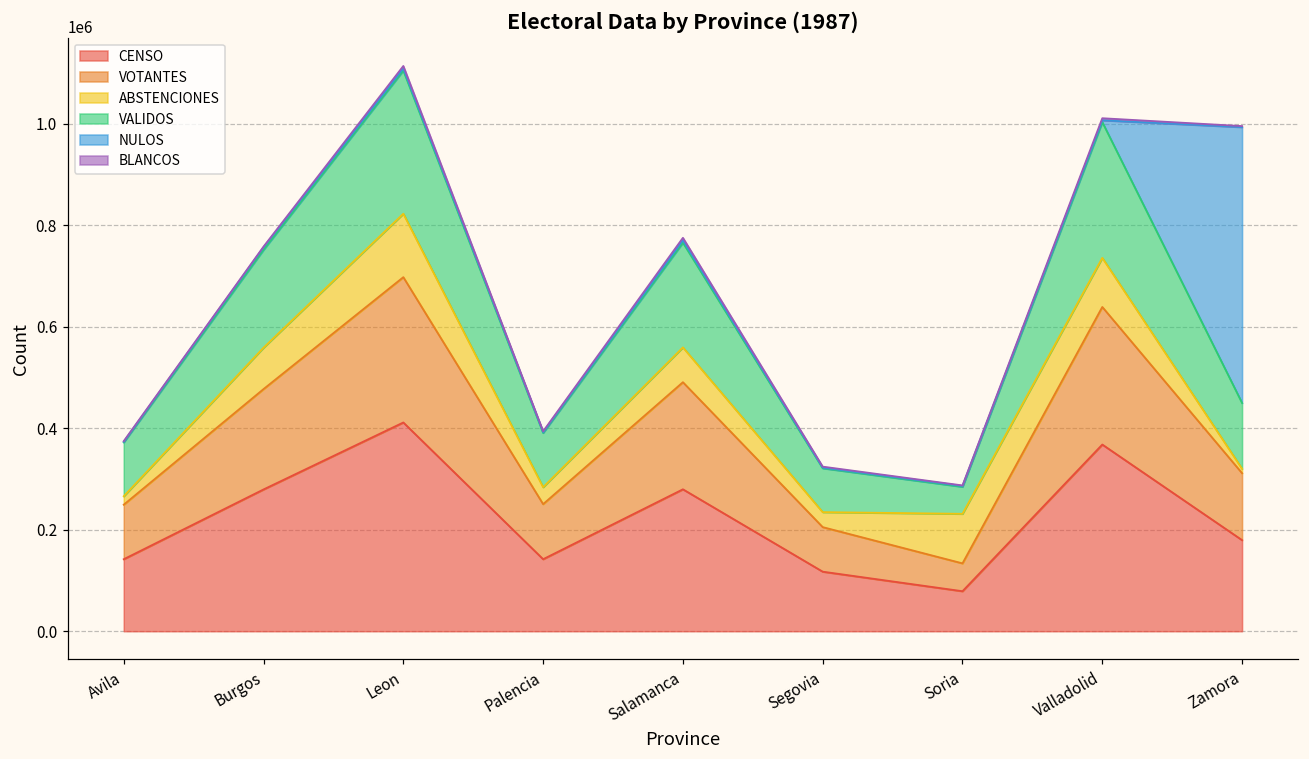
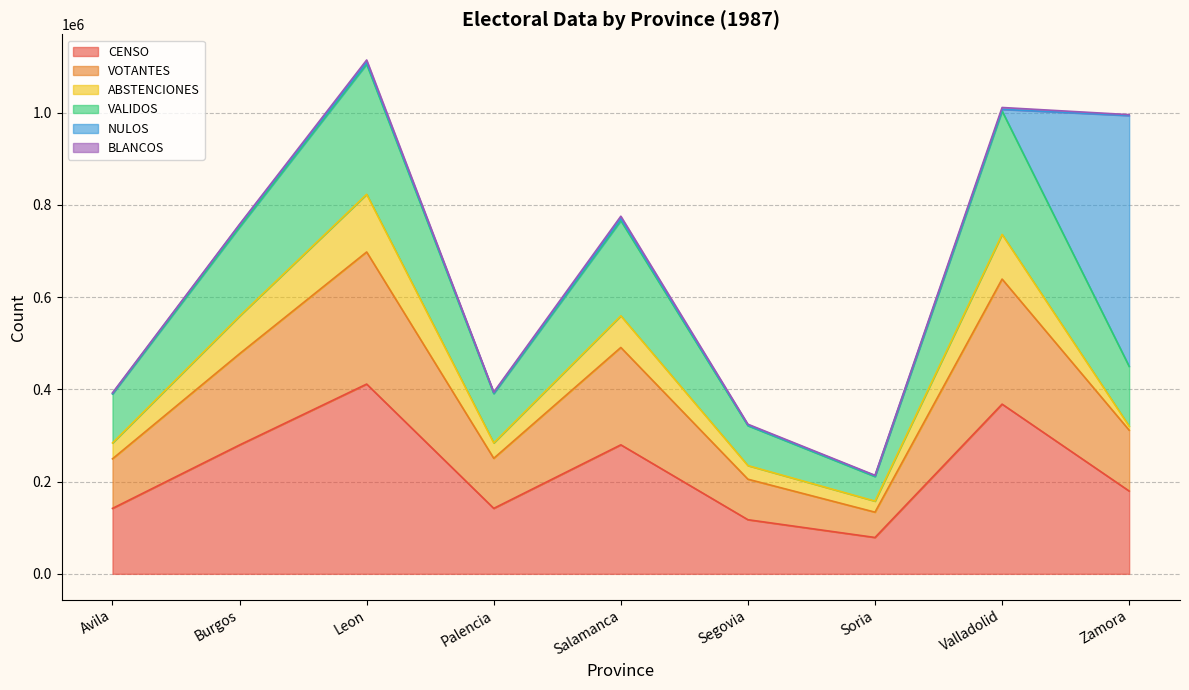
  {
    "ABSTENCIONES": {
-     "Avila": 20000,
+     "Avila": 30000,
      "Burgos": 80000,
      "Leon": 130000,
      "Palencia": 30000,
      "Salamanca": 70000,
      "Segovia": 30000,
-     "Soria": 100000,
+     "Soria": 20000,
      "Valladolid": 100000,
      "Zamora": 10000
    },
    "VALIDOS": {
      "Zamora": 130000
    }
  }
